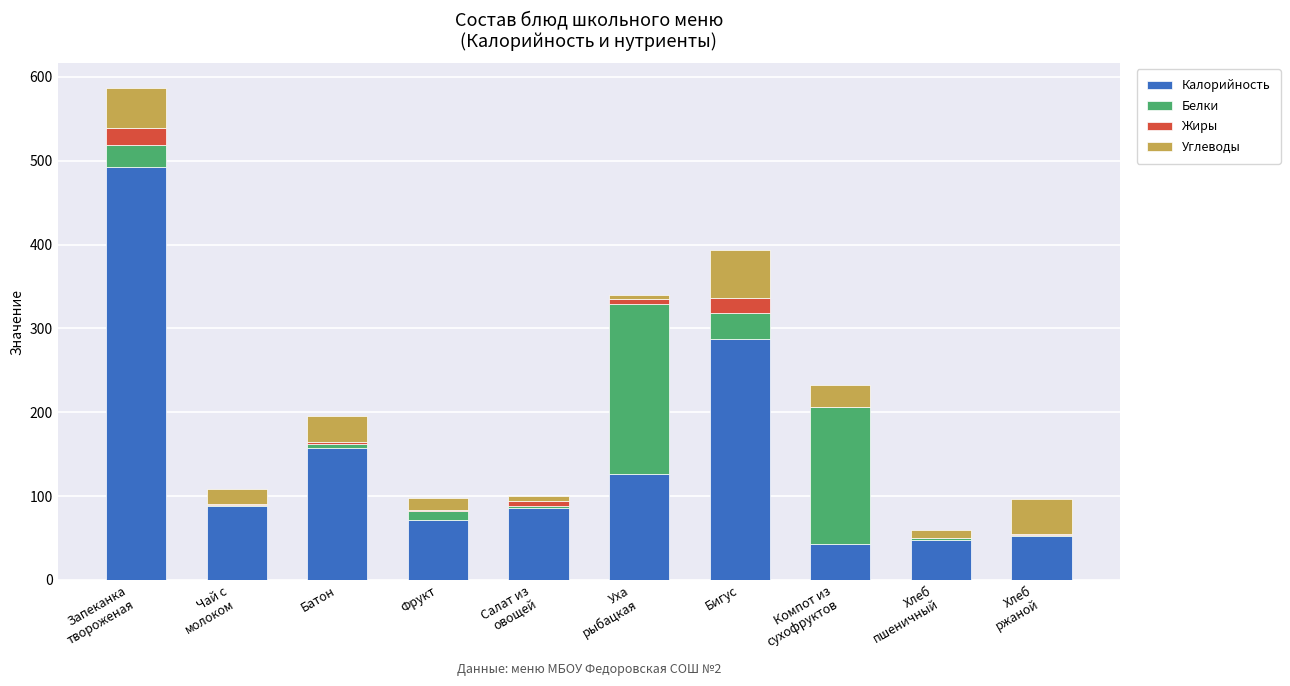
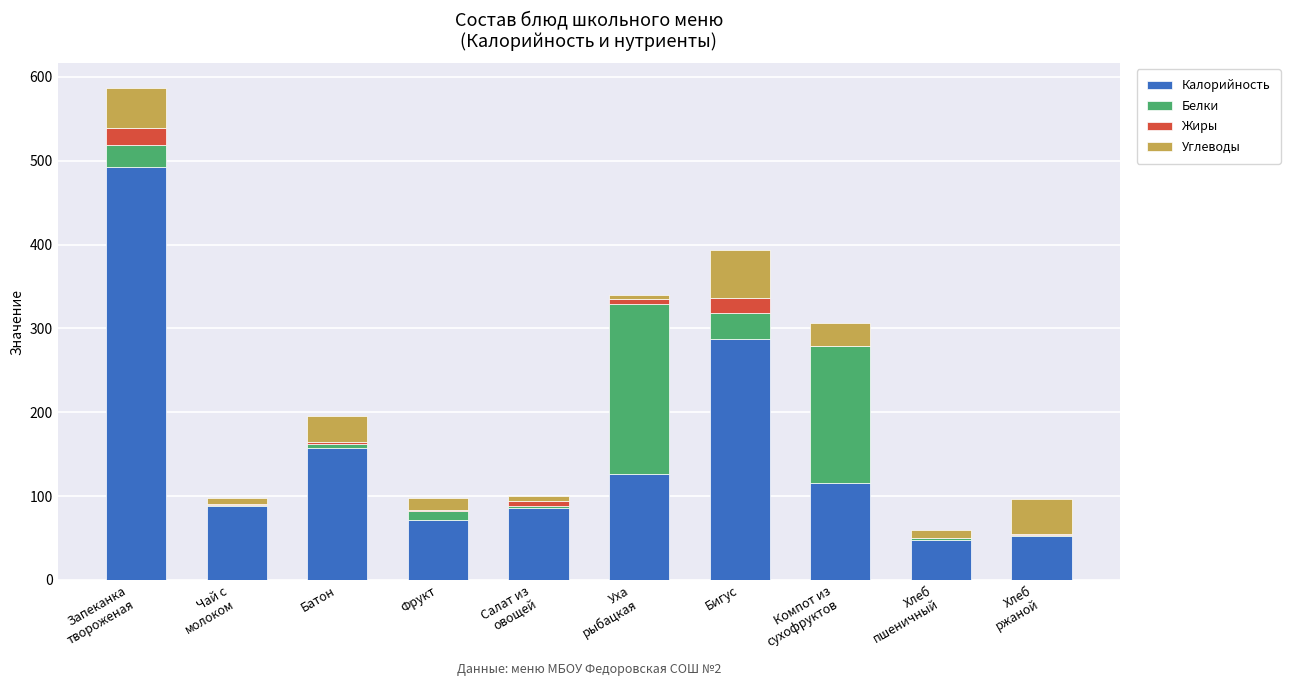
  {
    "Калорийность": {
      "Запеканка твороженая": 490,
      "Чай с молоком": 90,
      "Батон": 160,
      "Фрукт": 70,
      "Салат из овощей": 90,
      "Уха рыбацкая": 130,
      "Бигус": 290,
-     "Компот из сухофруктов": 40,
+     "Компот из сухофруктов": 120,
      "Хлеб пшеничный": 50,
      "Хлеб ржаной": 50
    },
    "Белки": {
      "Запеканка твороженая": 30,
      "Батон": 10,
      "Фрукт": 10,
      "Уха рыбацкая": 200,
      "Бигус": 30,
      "Компот из сухофруктов": 160
    },
    "Жиры": {
      "Запеканка твороженая": 20,
      "Салат из овощей": 10,
      "Уха рыбацкая": 10,
      "Бигус": 20,
      "Компот из сухофруктов": 0,
      "Хлеб пшеничный": 0
    },
    "Углеводы": {
      "Запеканка твороженая": 50,
-     "Чай с молоком": 20,
+     "Чай с молоком": 10,
      "Батон": 30,
      "Фрукт": 20,
      "Салат из овощей": 10,
      "Уха рыбацкая": 10,
      "Бигус": 60,
      "Компот из сухофруктов": 30,
      "Хлеб пшеничный": 10,
      "Хлеб ржаной": 40
    }
  }
